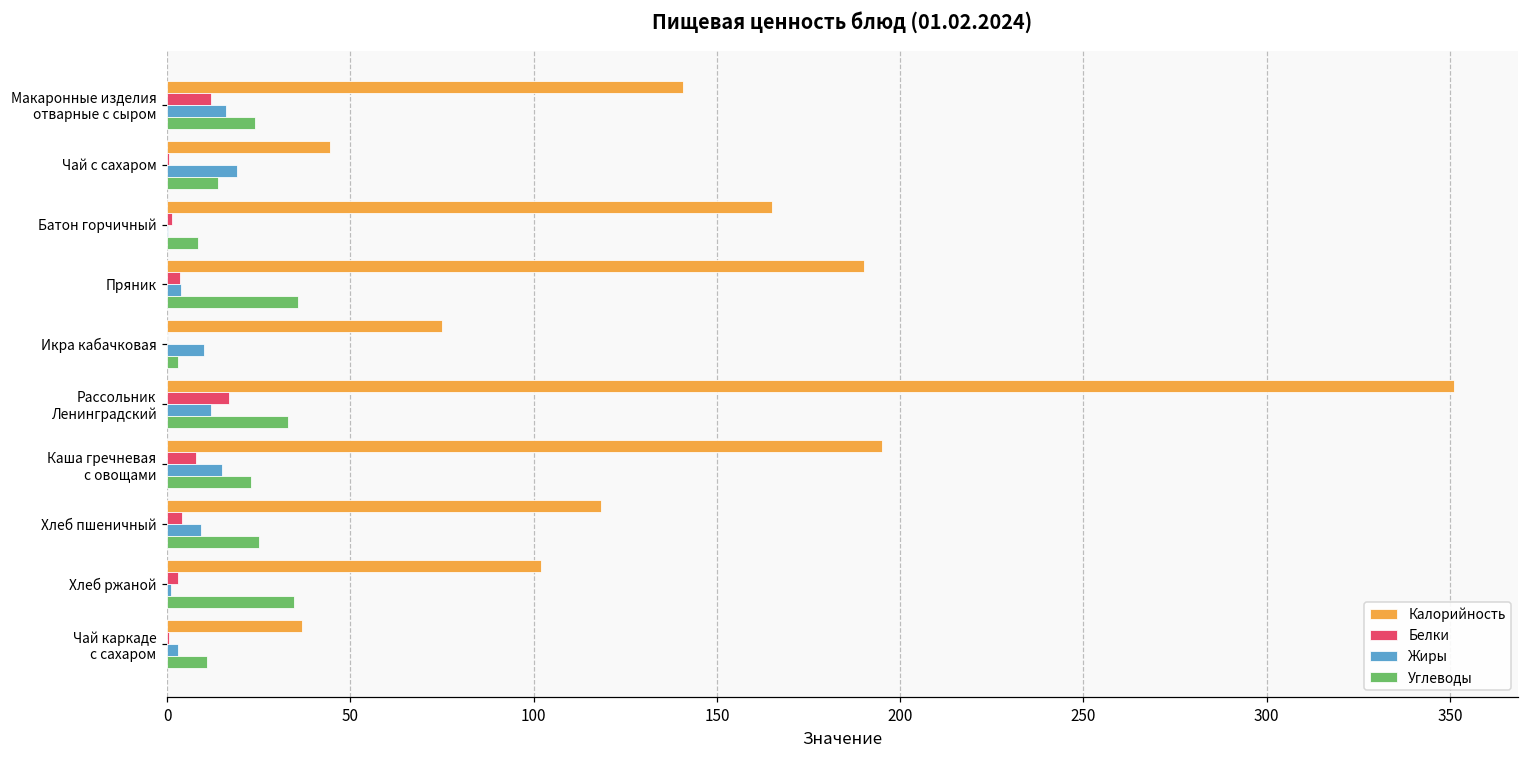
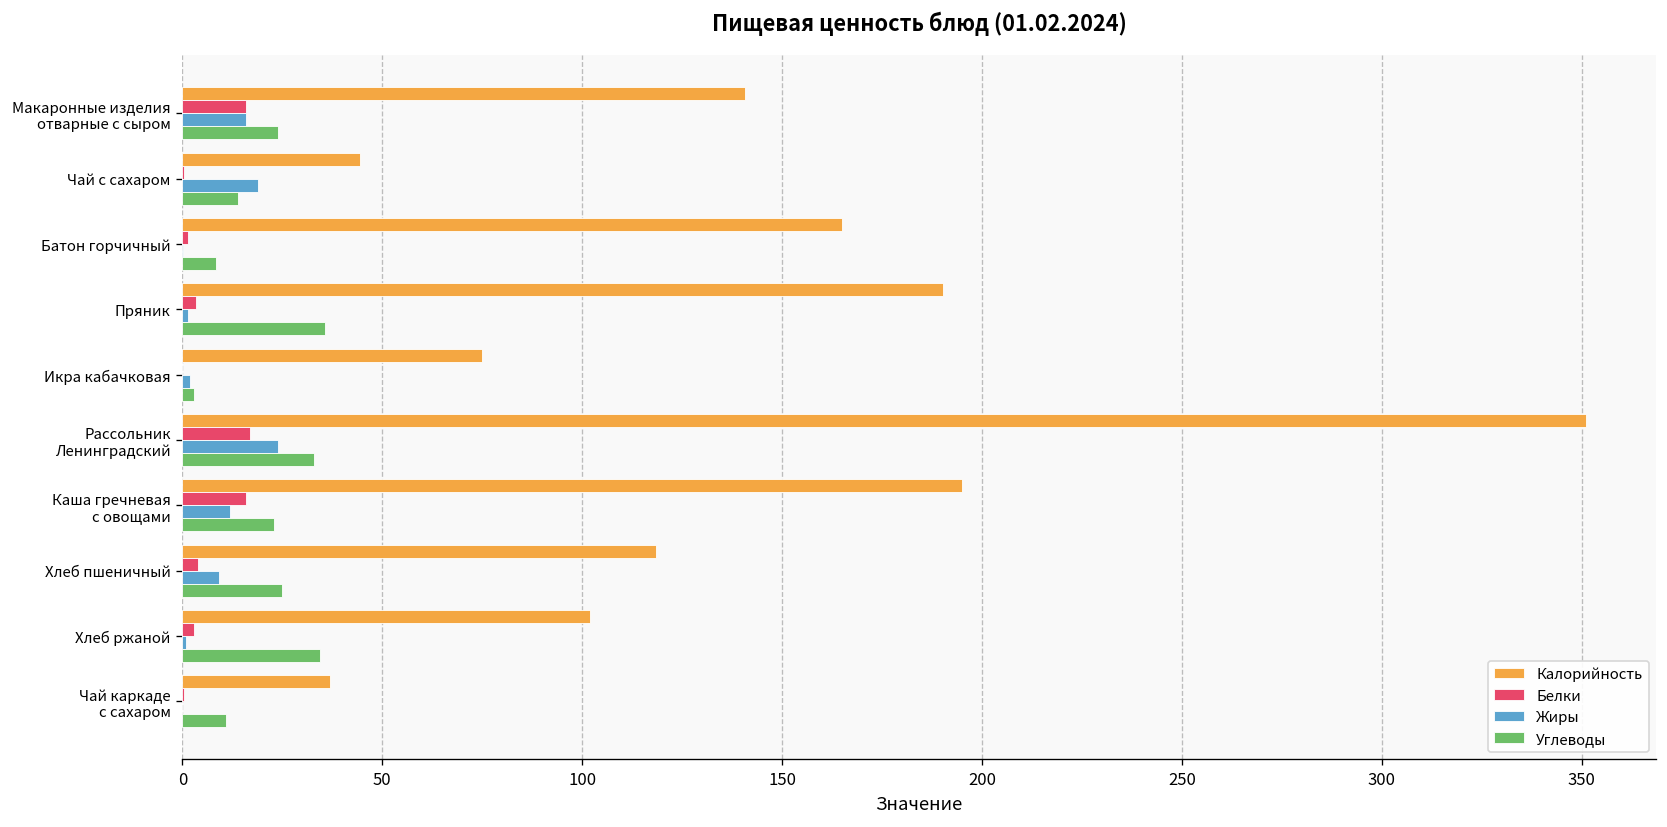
  {
    "Калорийность": {
      "Макаронные изделия отварные с сыром": 141,
      "Чай с сахаром": 45,
      "Батон горчичный": 165,
      "Пряник": 190,
      "Икра кабачковая": 75,
      "Рассольник Ленинградский": 351,
      "Каша гречневая с овощами": 195,
      "Хлеб пшеничный": 118,
      "Хлеб ржаной": 102,
      "Чай каркаде с сахаром": 37
    },
    "Белки": {
-     "Макаронные изделия отварные с сыром": 12,
+     "Макаронные изделия отварные с сыром": 16,
      "Батон горчичный": 1,
      "Пряник": 3,
      "Икра кабачковая": 0,
      "Рассольник Ленинградский": 17,
-     "Каша гречневая с овощами": 8,
+     "Каша гречневая с овощами": 16,
      "Хлеб пшеничный": 4,
      "Хлеб ржаной": 3
    },
    "Жиры": {
      "Макаронные изделия отварные с сыром": 16,
      "Чай с сахаром": 19,
-     "Пряник": 4,
-     "Икра кабачковая": 10,
-     "Рассольник Ленинградский": 12,
-     "Каша гречневая с овощами": 15,
+     "Пряник": 1,
+     "Икра кабачковая": 2,
+     "Рассольник Ленинградский": 24,
+     "Каша гречневая с овощами": 12,
      "Хлеб пшеничный": 9,
      "Хлеб ржаной": 1,
-     "Чай каркаде с сахаром": 3
+     "Чай каркаде с сахаром": 0
    },
    "Углеводы": {
      "Макаронные изделия отварные с сыром": 24,
      "Чай с сахаром": 14,
      "Батон горчичный": 8,
      "Пряник": 36,
      "Икра кабачковая": 3,
      "Рассольник Ленинградский": 33,
      "Каша гречневая с овощами": 23,
      "Хлеб пшеничный": 25,
      "Хлеб ржаной": 35,
      "Чай каркаде с сахаром": 11
    }
  }
